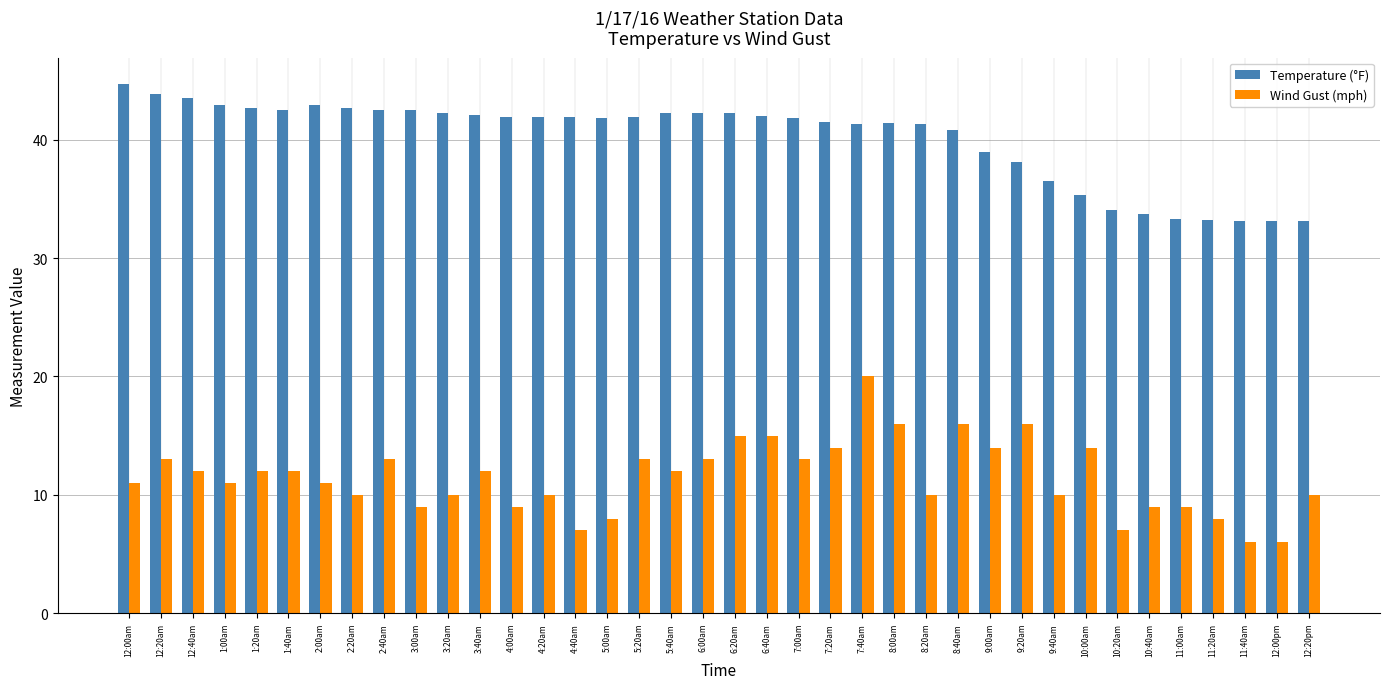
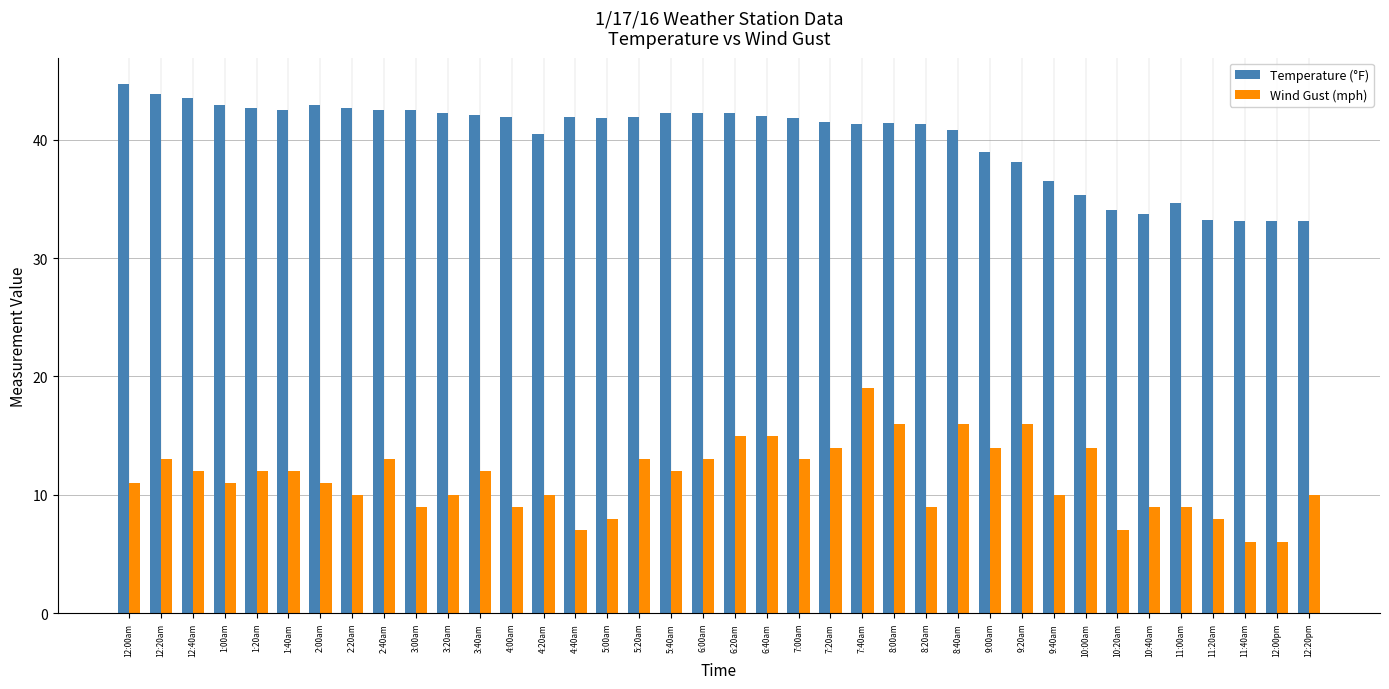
  {
    "Temperature (°F)": {
      "12:00am": 44.7,
      "12:20am": 43.9,
      "12:40am": 43.5,
      "1:00am": 42.9,
      "1:20am": 42.7,
      "1:40am": 42.5,
      "2:00am": 42.9,
      "2:20am": 42.7,
      "2:40am": 42.5,
      "3:00am": 42.5,
      "3:20am": 42.3,
      "3:40am": 42.1,
      "4:00am": 41.9,
-     "4:20am": 41.9,
+     "4:20am": 40.5,
      "4:40am": 41.9,
      "5:00am": 41.8,
      "5:20am": 41.9,
      "5:40am": 42.3,
      "6:00am": 42.3,
      "6:20am": 42.3,
      "6:40am": 42.0,
      "7:00am": 41.8,
      "7:20am": 41.5,
      "7:40am": 41.3,
      "8:00am": 41.4,
      "8:20am": 41.3,
      "8:40am": 40.8,
      "9:00am": 39.0,
      "9:20am": 38.1,
      "9:40am": 36.5,
      "10:00am": 35.3,
      "10:20am": 34.1,
      "10:40am": 33.7,
-     "11:00am": 33.3,
+     "11:00am": 34.7,
      "11:20am": 33.2,
      "11:40am": 33.1,
      "12:00pm": 33.1,
      "12:20pm": 33.1
    },
    "Wind Gust (mph)": {
      "12:00am": 11,
      "12:20am": 13,
      "12:40am": 12,
      "1:00am": 11,
      "1:20am": 12,
      "1:40am": 12,
      "2:00am": 11,
      "2:20am": 10,
      "2:40am": 13,
      "3:00am": 9,
      "3:20am": 10,
      "3:40am": 12,
      "4:00am": 9,
      "4:20am": 10,
      "4:40am": 7,
      "5:00am": 8,
      "5:20am": 13,
      "5:40am": 12,
      "6:00am": 13,
      "6:20am": 15,
      "6:40am": 15,
      "7:00am": 13,
      "7:20am": 14,
-     "7:40am": 20,
+     "7:40am": 19,
      "8:00am": 16,
-     "8:20am": 10,
+     "8:20am": 9,
      "8:40am": 16,
      "9:00am": 14,
      "9:20am": 16,
      "9:40am": 10,
      "10:00am": 14,
      "10:20am": 7,
      "10:40am": 9,
      "11:00am": 9,
      "11:20am": 8,
      "11:40am": 6,
      "12:00pm": 6,
      "12:20pm": 10
    }
  }
